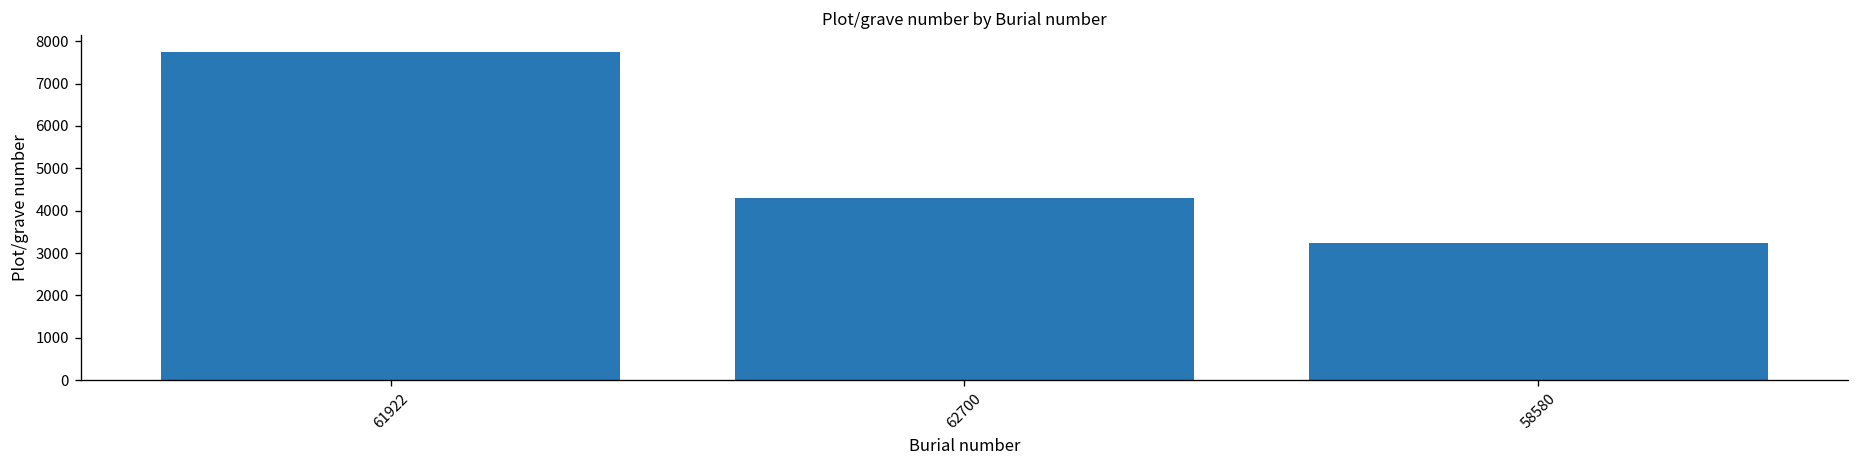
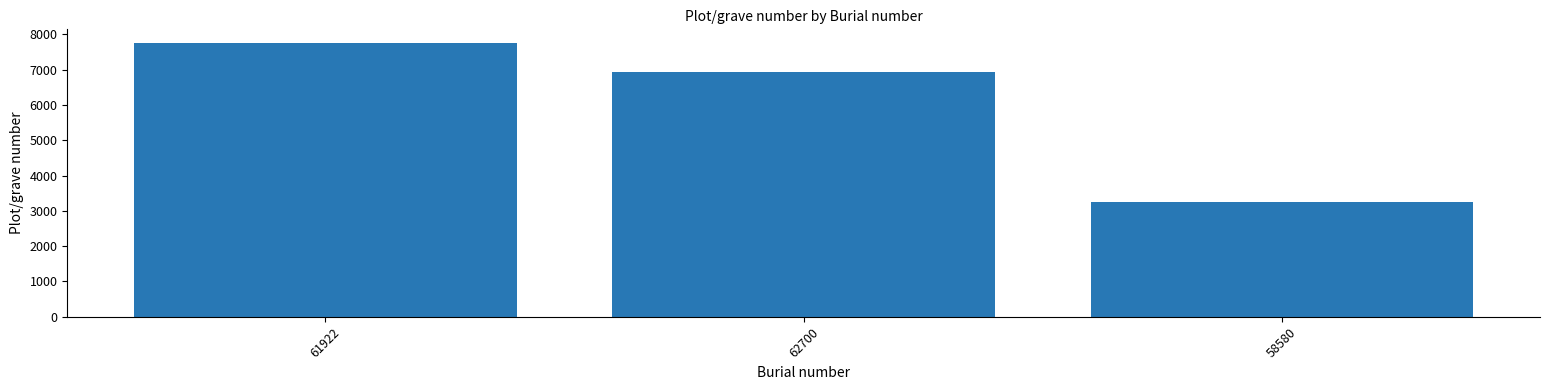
  {
    "61922": 7800,
-   "62700": 4300,
+   "62700": 6900,
    "58580": 3200
  }
